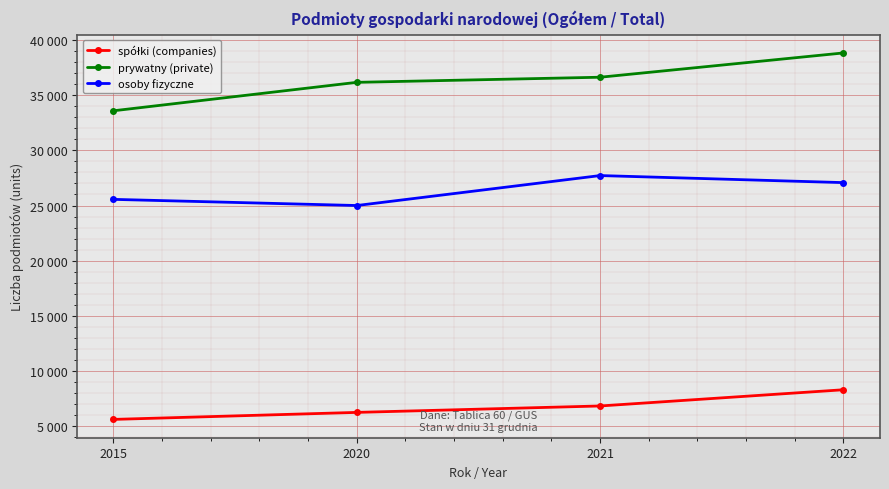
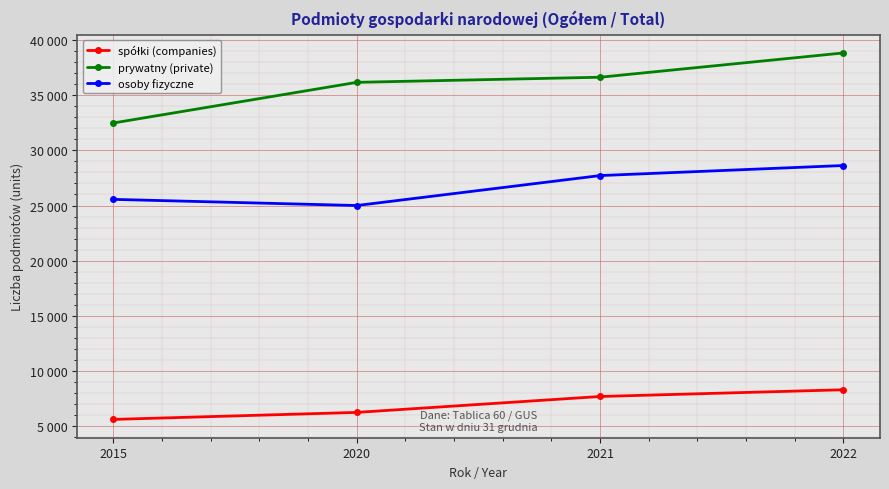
  {
    "spółki (companies)": {
      "2015": 5600,
      "2020": 6200,
-     "2021": 6800,
+     "2021": 7700,
      "2022": 8300
    },
    "prywatny (private)": {
-     "2015": 33600,
+     "2015": 32500,
      "2020": 36200,
      "2021": 36600,
      "2022": 38800
    },
    "osoby fizyczne": {
      "2015": 25600,
      "2020": 25000,
      "2021": 27700,
-     "2022": 27100
+     "2022": 28600
    }
  }
